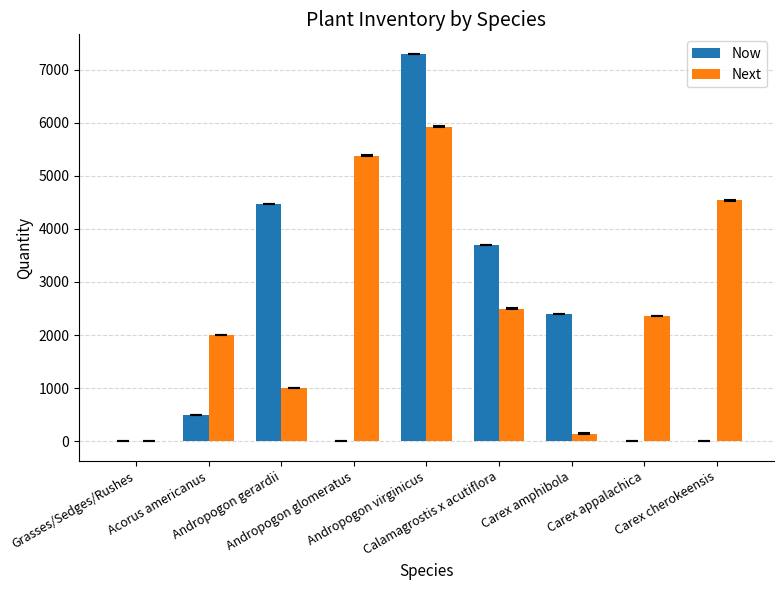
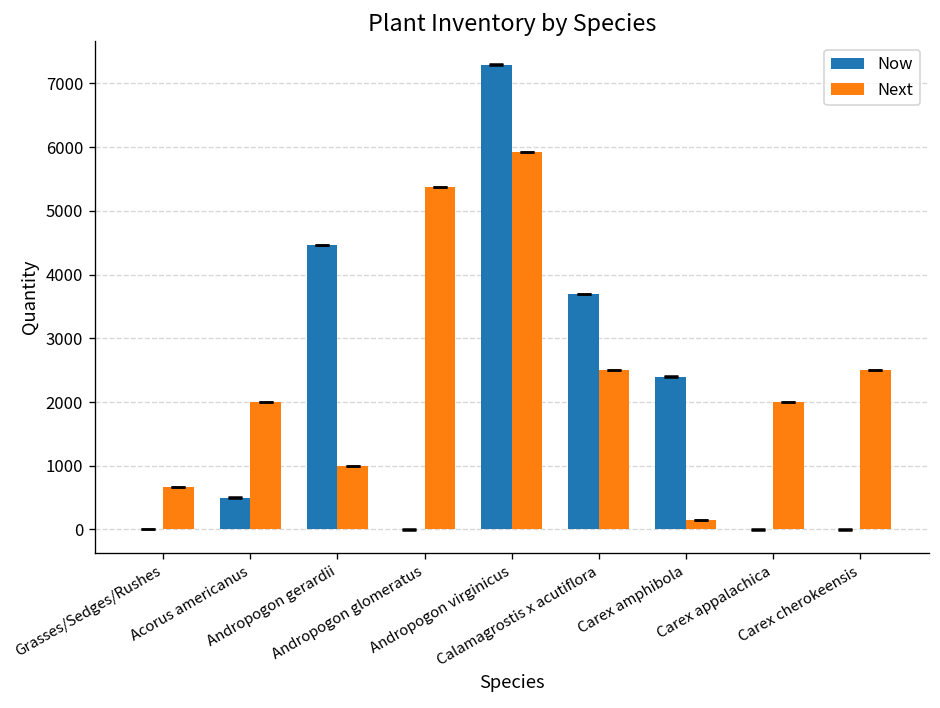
  {
    "Next": {
-     "Grasses/Sedges/Rushes": 0,
+     "Grasses/Sedges/Rushes": 700,
      "Acorus americanus": 2000,
      "Andropogon gerardii": 1000,
      "Andropogon glomeratus": 5400,
      "Andropogon virginicus": 5900,
      "Calamagrostis x acutiflora": 2500,
      "Carex amphibola": 100,
-     "Carex appalachica": 2400,
-     "Carex cherokeensis": 4500
+     "Carex appalachica": 2000,
+     "Carex cherokeensis": 2500
    }
  }
